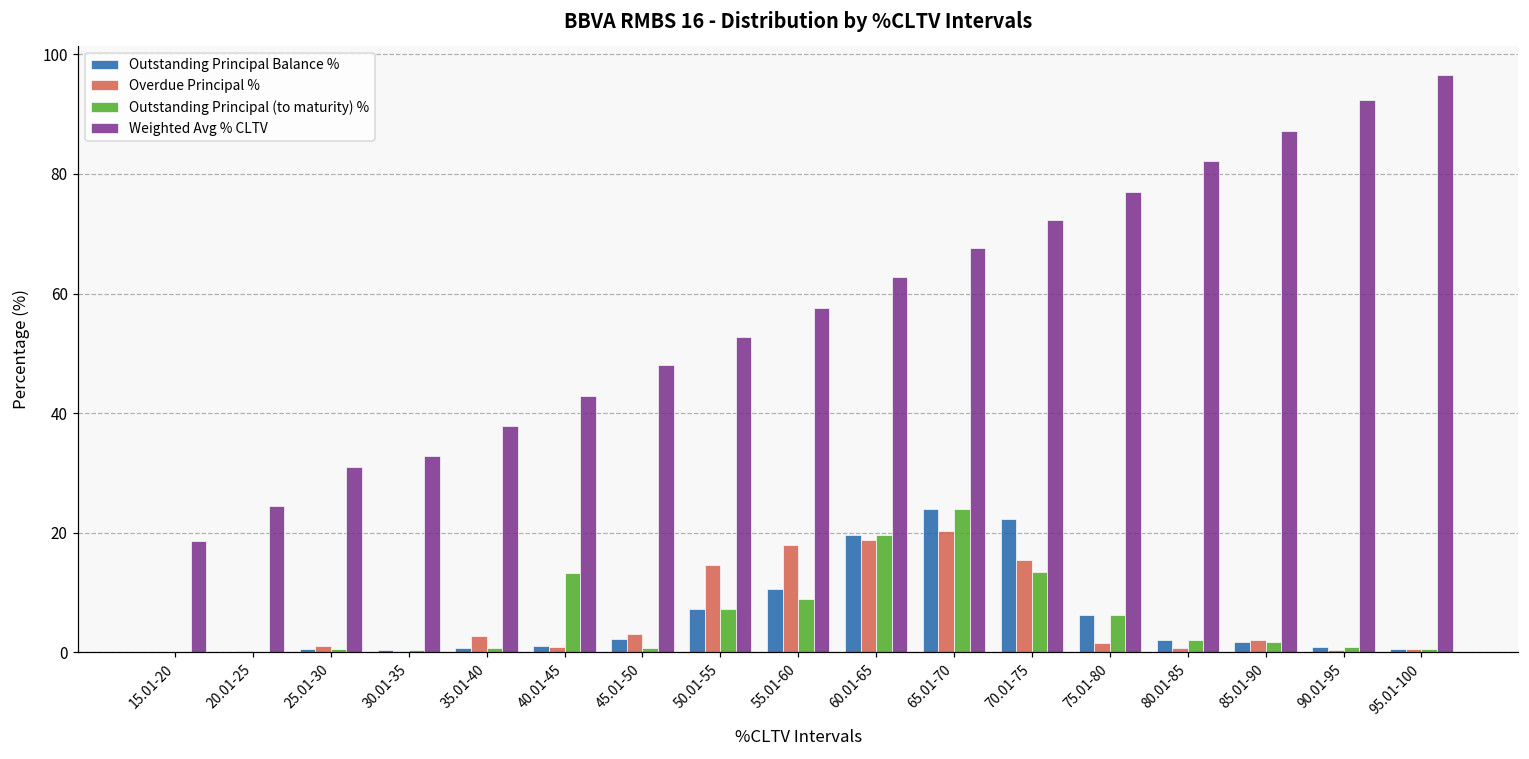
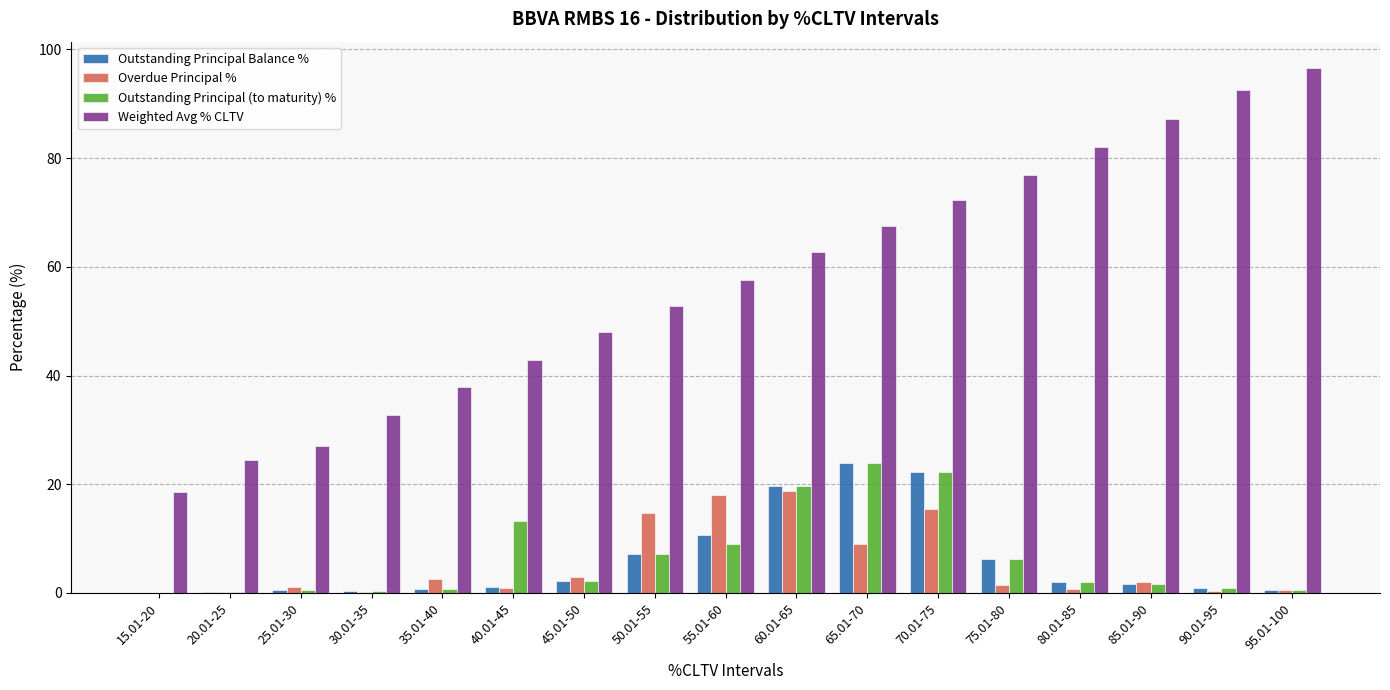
  {
    "Outstanding Principal Balance %": {
      "25.01-30": 1,
      "35.01-40": 1,
      "40.01-45": 1,
      "45.01-50": 2,
      "50.01-55": 7,
      "55.01-60": 11,
      "60.01-65": 20,
      "65.01-70": 24,
      "70.01-75": 22,
      "75.01-80": 6,
      "80.01-85": 2,
      "85.01-90": 2,
      "90.01-95": 1,
      "95.01-100": 1
    },
    "Overdue Principal %": {
      "15.01-20": 0,
      "25.01-30": 1,
      "35.01-40": 3,
      "40.01-45": 1,
      "45.01-50": 3,
      "50.01-55": 15,
      "55.01-60": 18,
      "60.01-65": 19,
-     "65.01-70": 20,
+     "65.01-70": 9,
      "70.01-75": 15,
      "75.01-80": 2,
      "80.01-85": 1,
      "85.01-90": 2,
      "95.01-100": 1
    },
    "Outstanding Principal (to maturity) %": {
      "25.01-30": 1,
      "35.01-40": 1,
      "40.01-45": 13,
-     "45.01-50": 1,
+     "45.01-50": 2,
      "50.01-55": 7,
      "55.01-60": 9,
      "60.01-65": 20,
      "65.01-70": 24,
-     "70.01-75": 13,
+     "70.01-75": 22,
      "75.01-80": 6,
      "80.01-85": 2,
      "85.01-90": 2,
      "90.01-95": 1,
      "95.01-100": 1
    },
    "Weighted Avg % CLTV": {
      "15.01-20": 19,
      "20.01-25": 24,
-     "25.01-30": 31,
+     "25.01-30": 27,
      "30.01-35": 33,
      "35.01-40": 38,
      "40.01-45": 43,
      "45.01-50": 48,
      "50.01-55": 53,
      "55.01-60": 58,
      "60.01-65": 63,
      "65.01-70": 68,
      "70.01-75": 72,
      "75.01-80": 77,
      "80.01-85": 82,
      "85.01-90": 87,
      "90.01-95": 92,
      "95.01-100": 97
    }
  }
